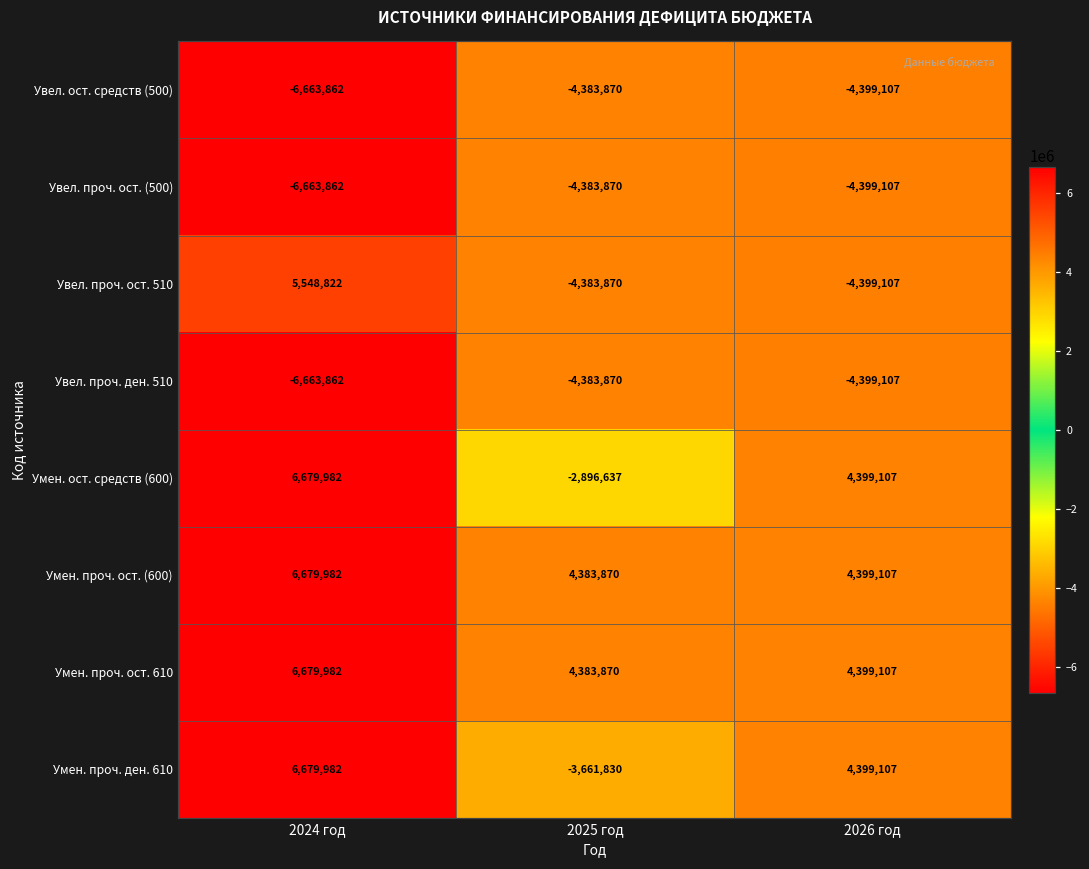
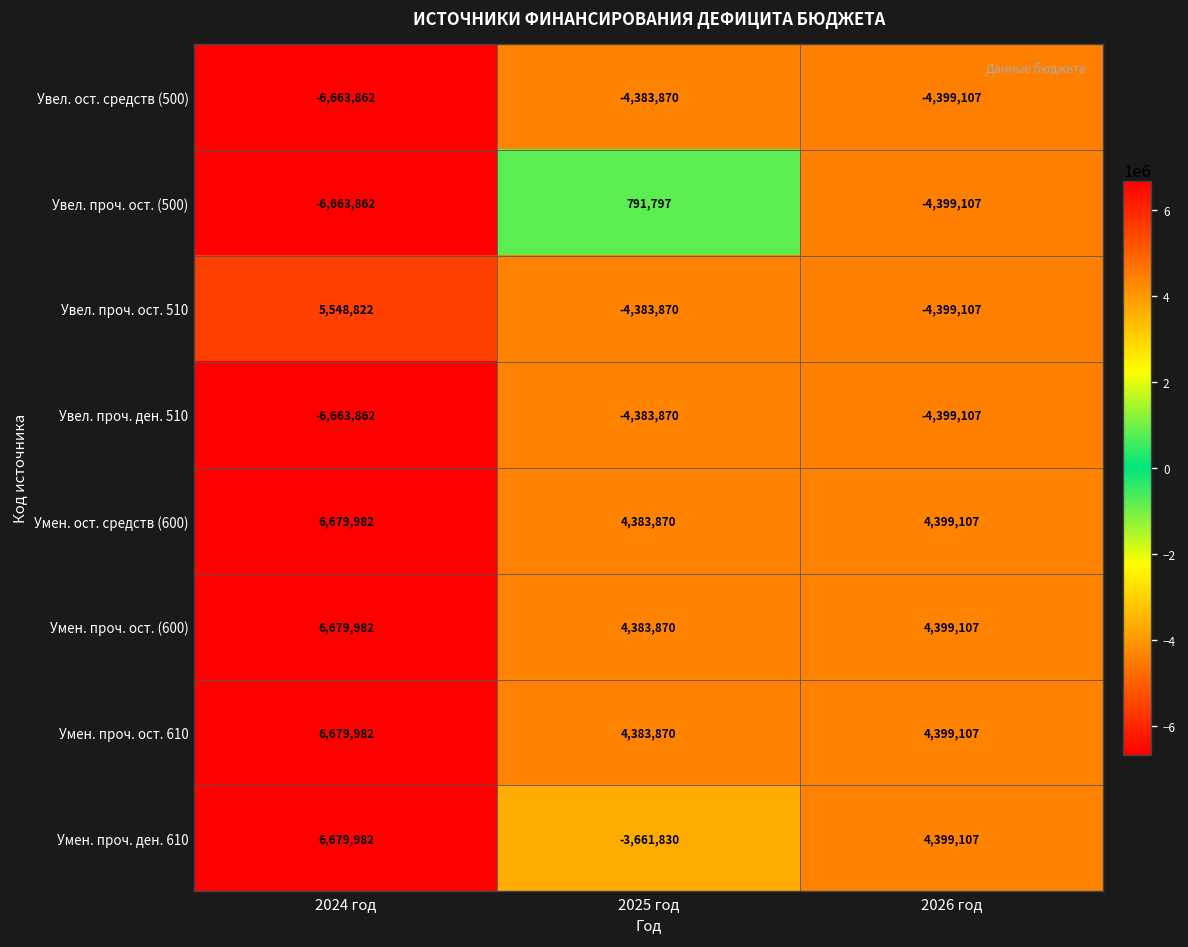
  {
    "Увел. ост. средств (500)": {
      "2024 год": "-6,663,862",
      "2025 год": "-4,383,870"
    },
    "Увел. проч. ост. (500)": {
      "2024 год": "-6,663,862",
-     "2025 год": "-4,383,870",
+     "2025 год": "791,797",
      "2026 год": "-4,399,107"
    },
    "Увел. проч. ост. 510": {
      "2024 год": "5,548,822",
      "2025 год": "-4,383,870",
      "2026 год": "-4,399,107"
    },
    "Увел. проч. ден. 510": {
      "2024 год": "-6,663,862",
      "2025 год": "-4,383,870",
      "2026 год": "-4,399,107"
    },
    "Умен. ост. средств (600)": {
      "2024 год": "6,679,982",
-     "2025 год": "-2,896,637",
+     "2025 год": "4,383,870",
      "2026 год": "4,399,107"
    },
    "Умен. проч. ост. (600)": {
      "2024 год": "6,679,982",
      "2025 год": "4,383,870",
      "2026 год": "4,399,107"
    },
    "Умен. проч. ост. 610": {
      "2024 год": "6,679,982",
      "2025 год": "4,383,870",
      "2026 год": "4,399,107"
    },
    "Умен. проч. ден. 610": {
      "2024 год": "6,679,982",
      "2025 год": "-3,661,830",
      "2026 год": "4,399,107"
    }
  }
